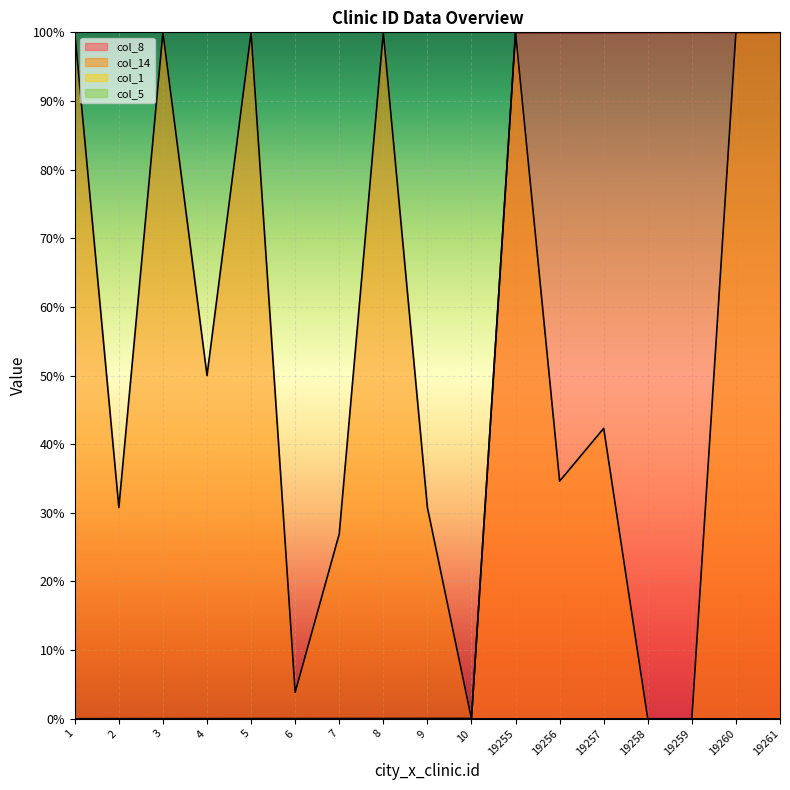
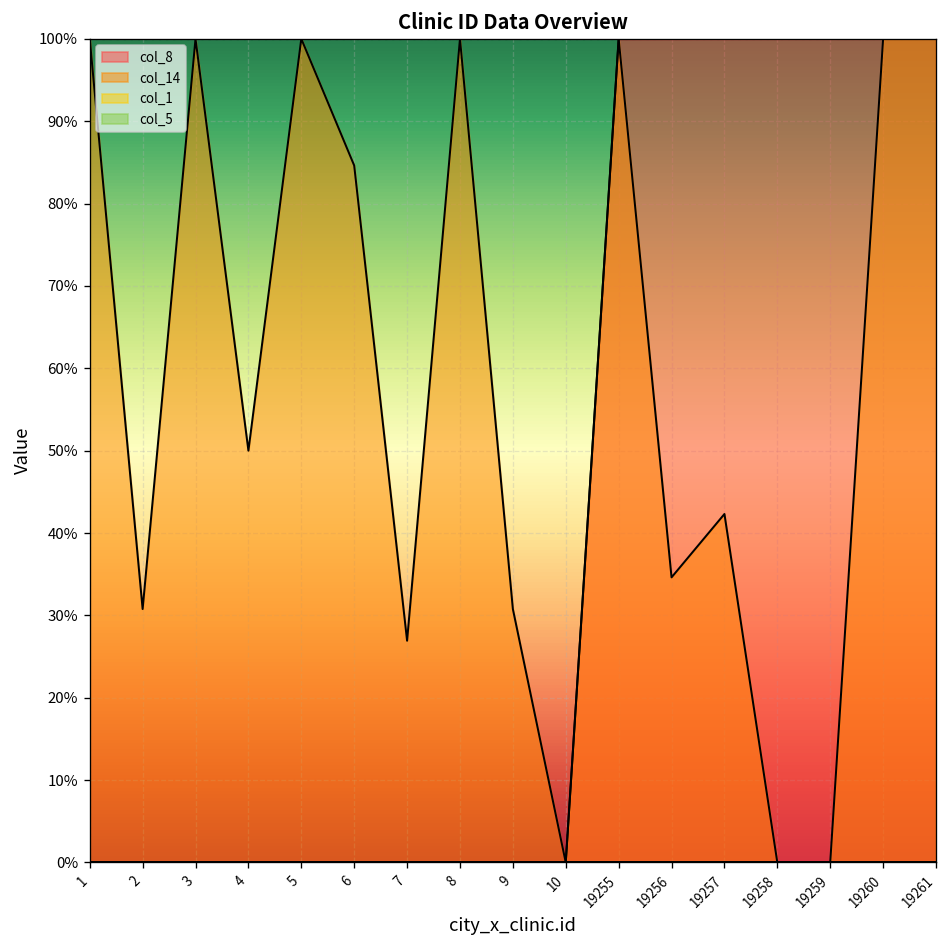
  {
    "col_8": {
      "19256": "100%",
      "19257": "100%",
      "19258": "100%",
      "19259": "100%"
    },
    "col_14": {
      "1": "100%",
      "2": "31%",
      "3": "100%",
      "4": "50%",
      "5": "100%",
-     "6": "4%",
+     "6": "85%",
      "7": "27%",
      "8": "100%",
      "9": "31%",
      "19256": "35%",
      "19257": "42%"
    },
    "col_5": {
      "19255": "0%",
      "19256": "0%",
      "19257": "0%",
      "19260": "0%",
      "19261": "0%"
    }
  }
